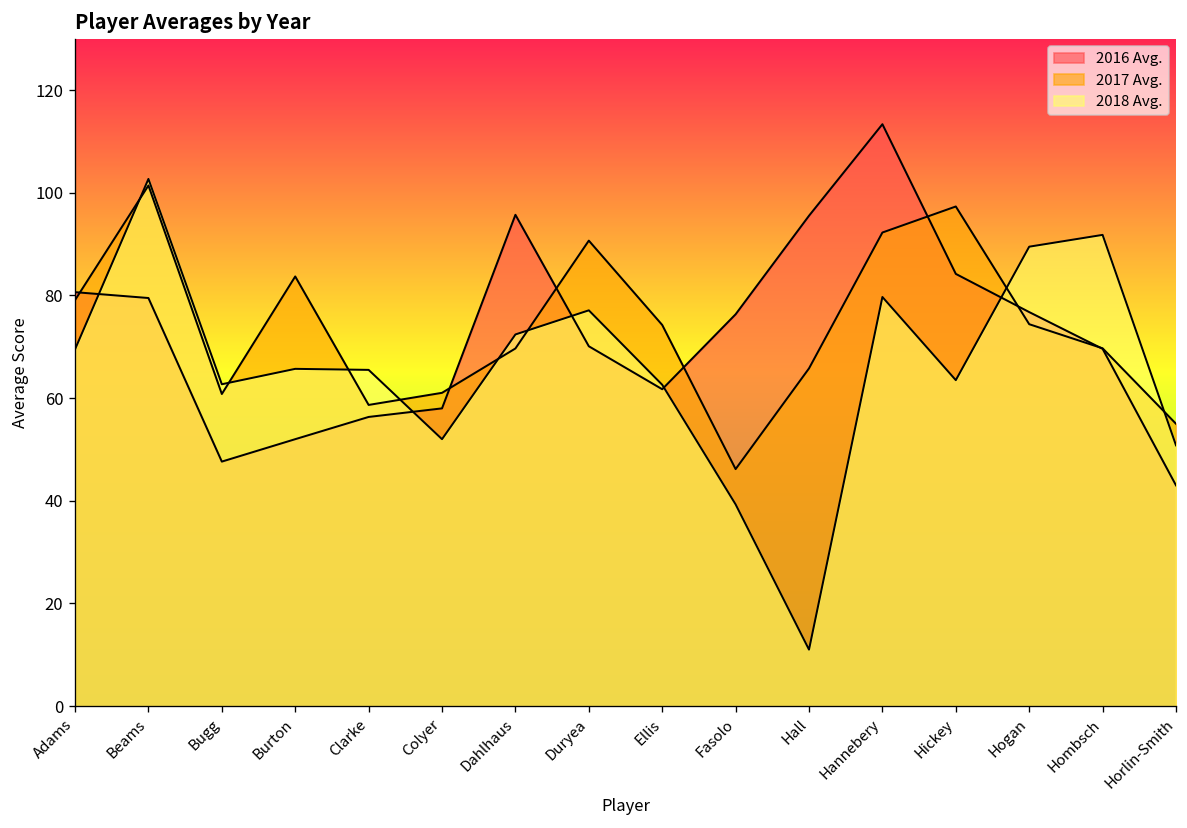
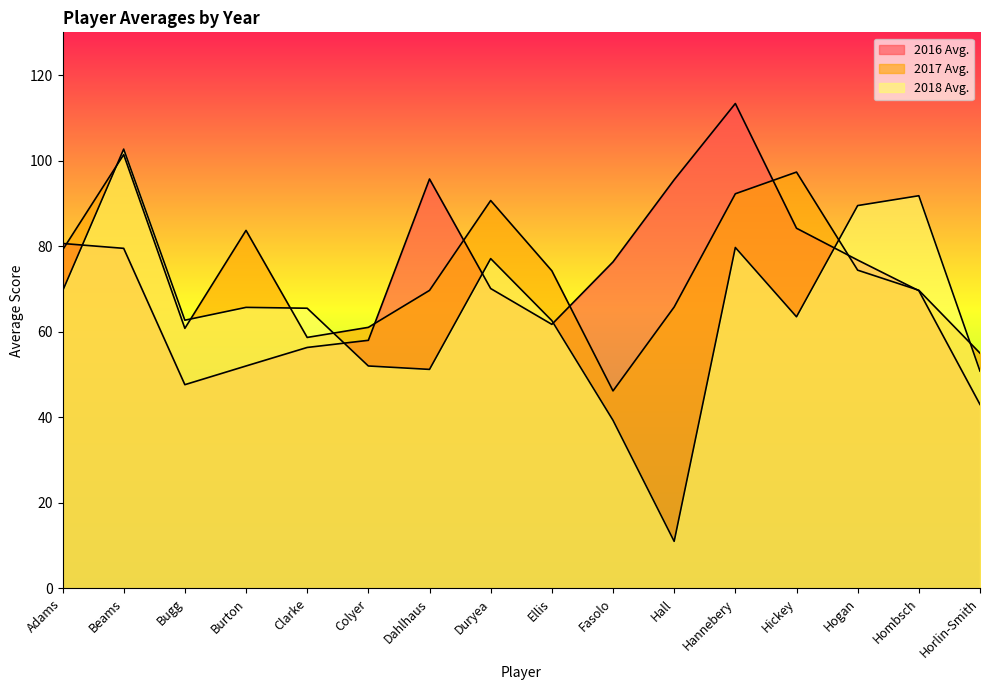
  {
    "2016 Avg.": {
      "Adams": 81,
      "Beams": 80,
      "Bugg": 48,
      "Burton": 52,
      "Clarke": 56,
      "Colyer": 58,
      "Dahlhaus": 96,
      "Duryea": 70,
      "Ellis": 62,
      "Fasolo": 76,
      "Hall": 96,
      "Hannebery": 113,
      "Hickey": 84,
      "Hogan": 77,
      "Horlin-Smith": 43
    },
    "2017 Avg.": {
      "Adams": 79,
      "Beams": 101,
      "Bugg": 61,
      "Burton": 84,
      "Clarke": 59,
      "Colyer": 61,
      "Dahlhaus": 70,
      "Duryea": 91,
      "Ellis": 74,
      "Fasolo": 46,
      "Hall": 66,
      "Hannebery": 92,
      "Hickey": 97,
      "Hogan": 74,
      "Horlin-Smith": 55
    },
    "2018 Avg.": {
      "Adams": 70,
      "Beams": 103,
      "Bugg": 63,
      "Burton": 66,
      "Clarke": 66,
      "Colyer": 52,
-     "Dahlhaus": 72,
+     "Dahlhaus": 51,
      "Duryea": 77,
      "Ellis": 63,
      "Fasolo": 39,
      "Hall": 11,
      "Hannebery": 80,
      "Hickey": 64,
      "Hogan": 90,
      "Hombsch": 92,
      "Horlin-Smith": 51
    }
  }
